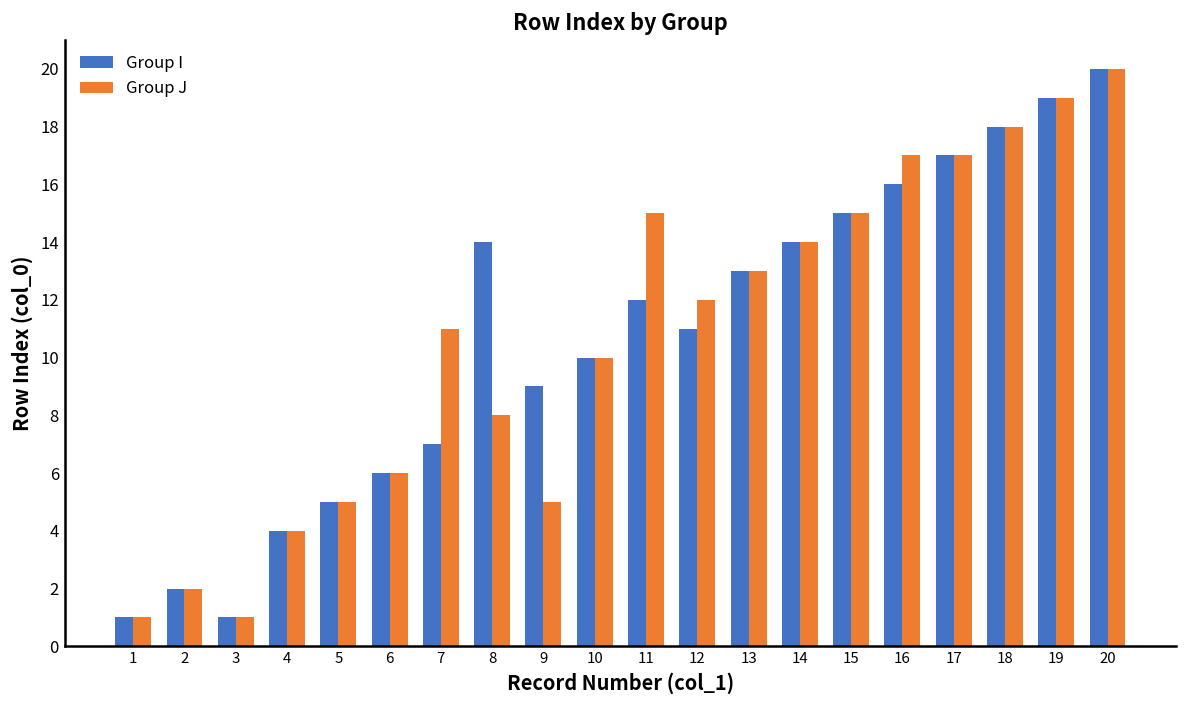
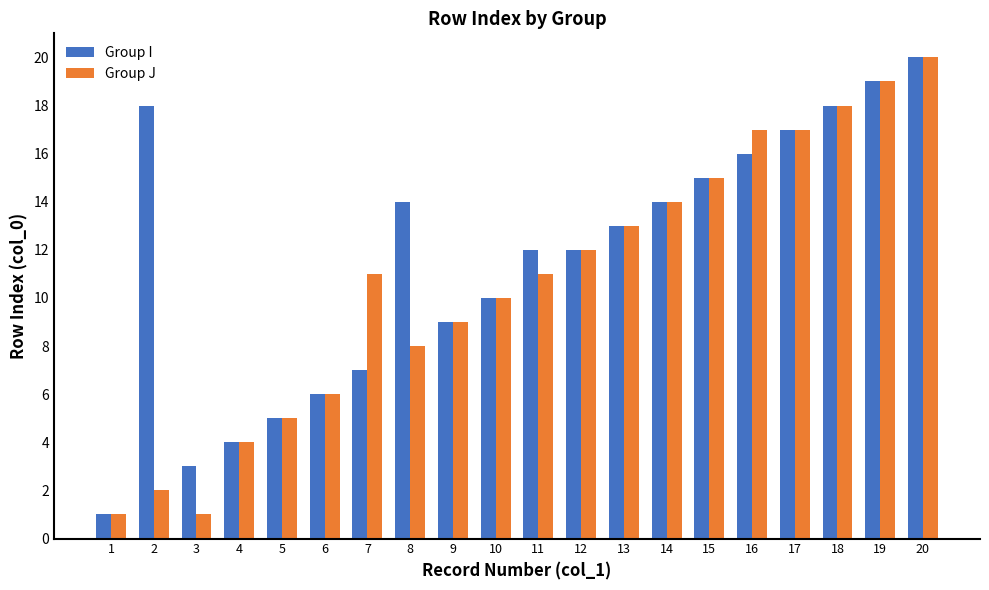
  {
    "Group I": {
      "1": 1,
-     "2": 2,
-     "3": 1,
+     "2": 18,
+     "3": 3,
      "4": 4,
      "5": 5,
      "6": 6,
      "7": 7,
      "8": 14,
      "9": 9,
      "10": 10,
      "11": 12,
-     "12": 11,
+     "12": 12,
      "13": 13,
      "14": 14,
      "15": 15,
      "16": 16,
      "17": 17,
      "18": 18,
      "19": 19,
      "20": 20
    },
    "Group J": {
      "1": 1,
      "2": 2,
      "3": 1,
      "4": 4,
      "5": 5,
      "6": 6,
      "7": 11,
      "8": 8,
-     "9": 5,
+     "9": 9,
      "10": 10,
-     "11": 15,
+     "11": 11,
      "12": 12,
      "13": 13,
      "14": 14,
      "15": 15,
      "16": 17,
      "17": 17,
      "18": 18,
      "19": 19,
      "20": 20
    }
  }
